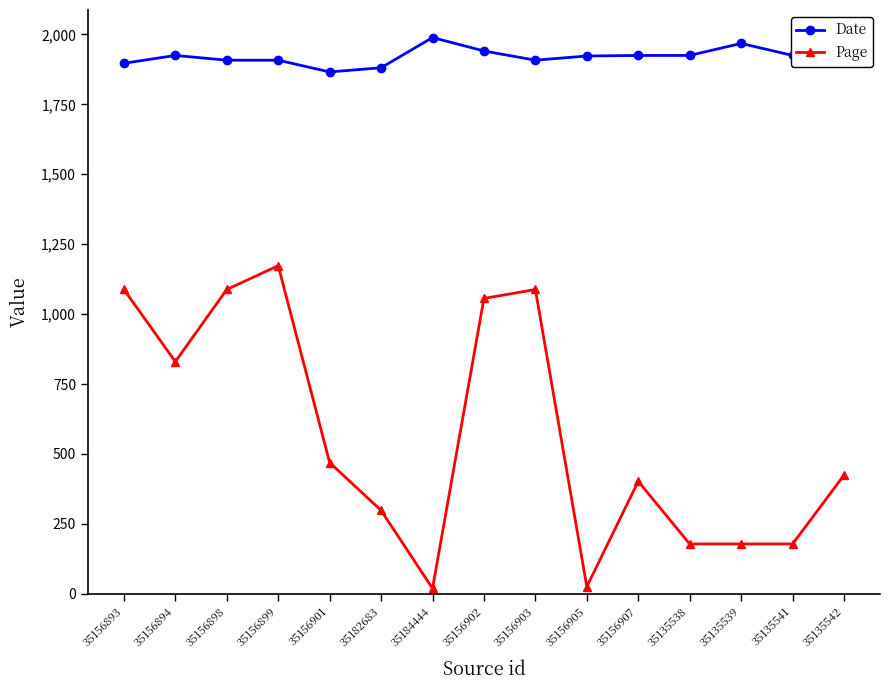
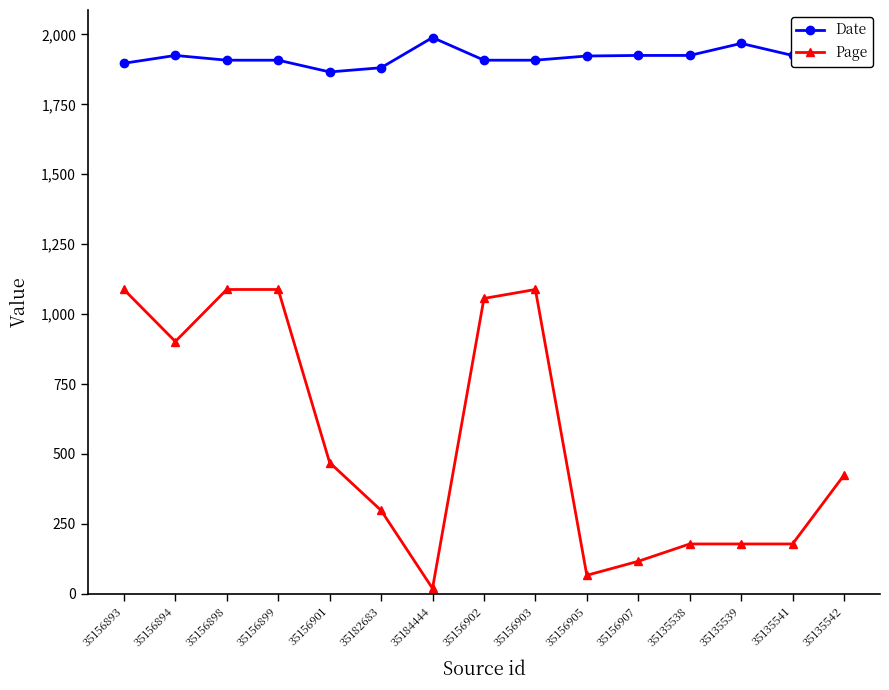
  {
    "Date": {
      "35156893": "1,900",
      "35156894": "1,930",
      "35156898": "1,910",
      "35156899": "1,910",
      "35156901": "1,870",
      "35182683": "1,880",
      "35184444": "1,990",
-     "35156902": "1,940",
+     "35156902": "1,910",
      "35156903": "1,910",
      "35156905": "1,920",
      "35156907": "1,930",
      "35135538": "1,930",
      "35135539": "1,970"
    },
    "Page": {
      "35156893": "1,090",
-     "35156894": "830",
+     "35156894": "900",
      "35156898": "1,090",
-     "35156899": "1,170",
+     "35156899": "1,090",
      "35156901": "470",
      "35182683": "300",
      "35184444": "20",
      "35156902": "1,060",
      "35156903": "1,090",
-     "35156905": "30",
-     "35156907": "400",
+     "35156905": "70",
+     "35156907": "120",
      "35135538": "180",
      "35135539": "180",
      "35135541": "180",
      "35135542": "420"
    }
  }
